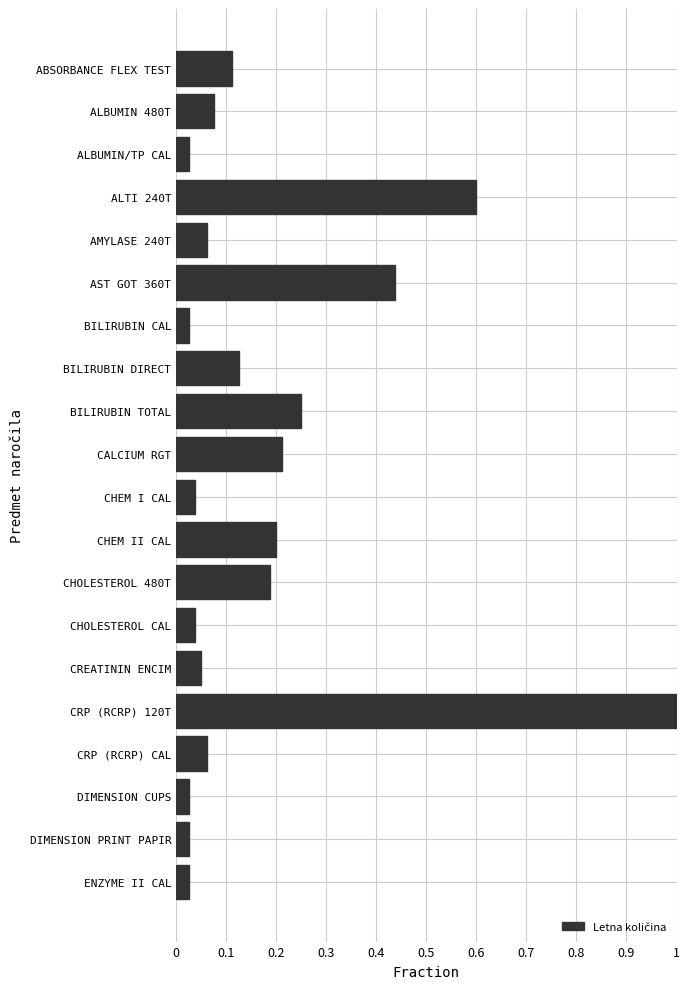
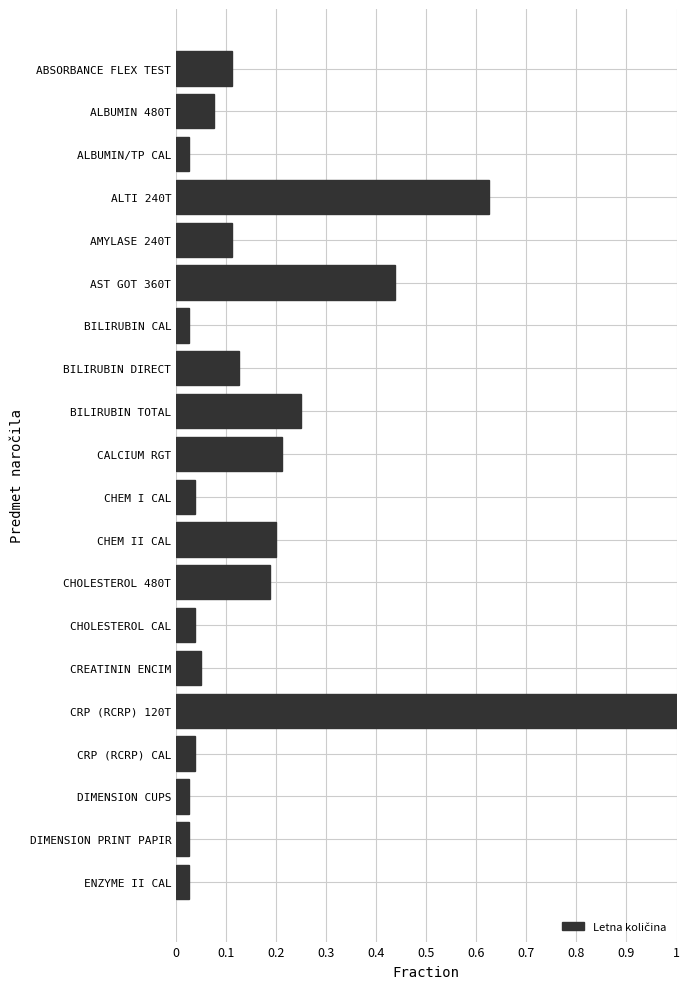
  {
    "ABSORBANCE FLEX TEST": 0.11,
    "ALBUMIN 480T": 0.08,
    "ALBUMIN/TP CAL": 0.03,
-   "ALTI 240T": 0.60,
-   "AMYLASE 240T": 0.06,
+   "ALTI 240T": 0.63,
+   "AMYLASE 240T": 0.11,
    "AST GOT 360T": 0.44,
    "BILIRUBIN CAL": 0.03,
    "BILIRUBIN DIRECT": 0.13,
    "BILIRUBIN TOTAL": 0.25,
    "CALCIUM RGT": 0.21,
    "CHEM I CAL": 0.04,
    "CHEM II CAL": 0.20,
    "CHOLESTEROL 480T": 0.19,
    "CHOLESTEROL CAL": 0.04,
    "CREATININ ENCIM": 0.05,
    "CRP (RCRP) 120T": 1.00,
-   "CRP (RCRP) CAL": 0.06,
+   "CRP (RCRP) CAL": 0.04,
    "DIMENSION CUPS": 0.03,
    "DIMENSION PRINT PAPIR": 0.03,
    "ENZYME II CAL": 0.03
  }
